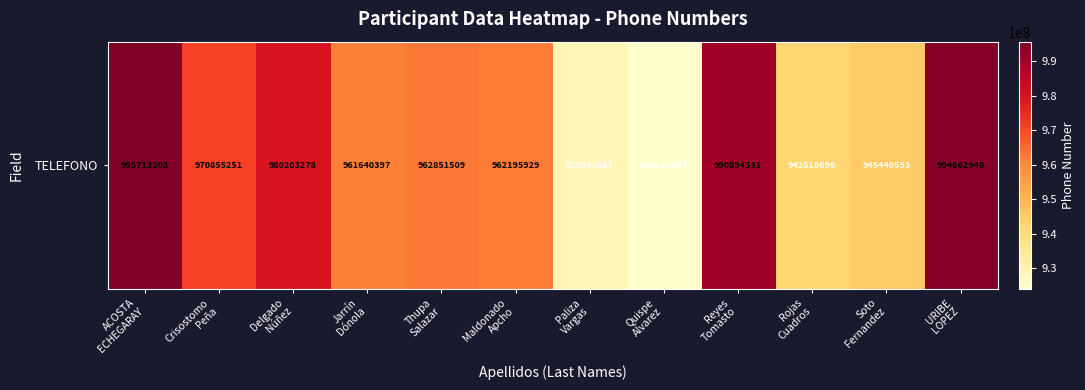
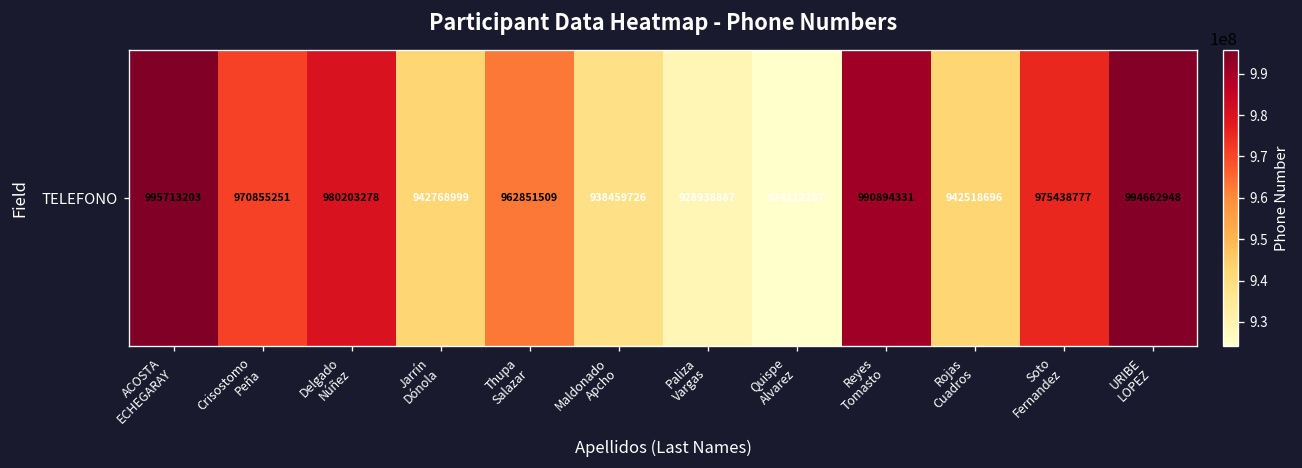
  {
    "TELEFONO": {
      "ACOSTA ECHEGARAY": 995713203,
      "Crisostomo Peña": 970855251,
      "Delgado Núñez": 980203278,
-     "Jarrín Dónola": 961640397,
+     "Jarrín Dónola": 942768999,
      "Thupa Salazar": 962851509,
-     "Maldonado Apcho": 962195929,
+     "Maldonado Apcho": 938459726,
      "Paliza Vargas": 928938887,
      "Quispe Alvarez": 924112207,
      "Reyes Tomasto": 990894331,
      "Rojas Cuadros": 942518696,
-     "Soto Fernandez": 945440593,
+     "Soto Fernandez": 975438777,
      "URIBE LOPEZ": 994662948
    }
  }
